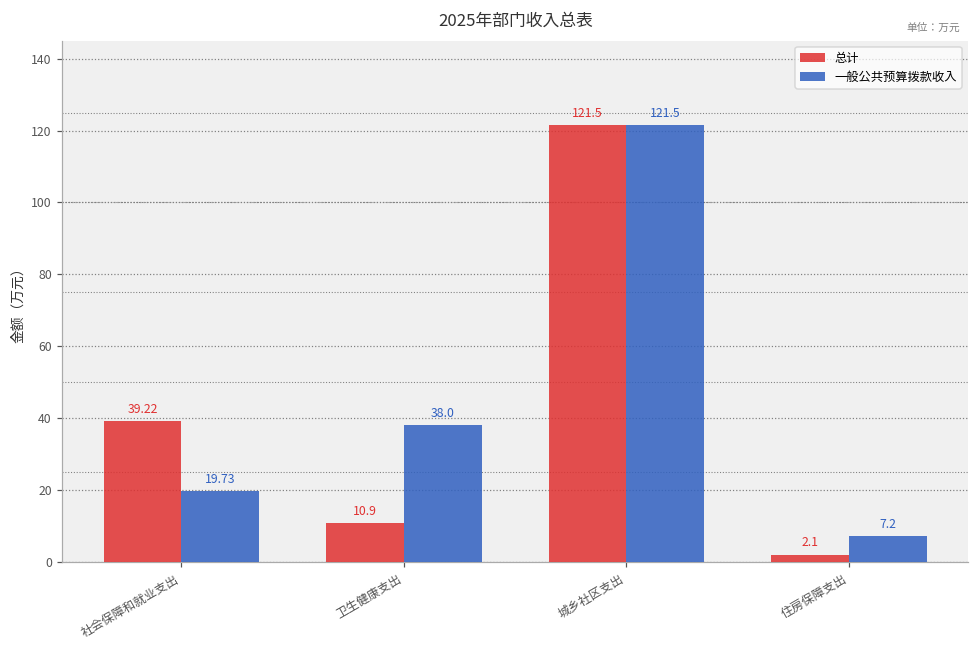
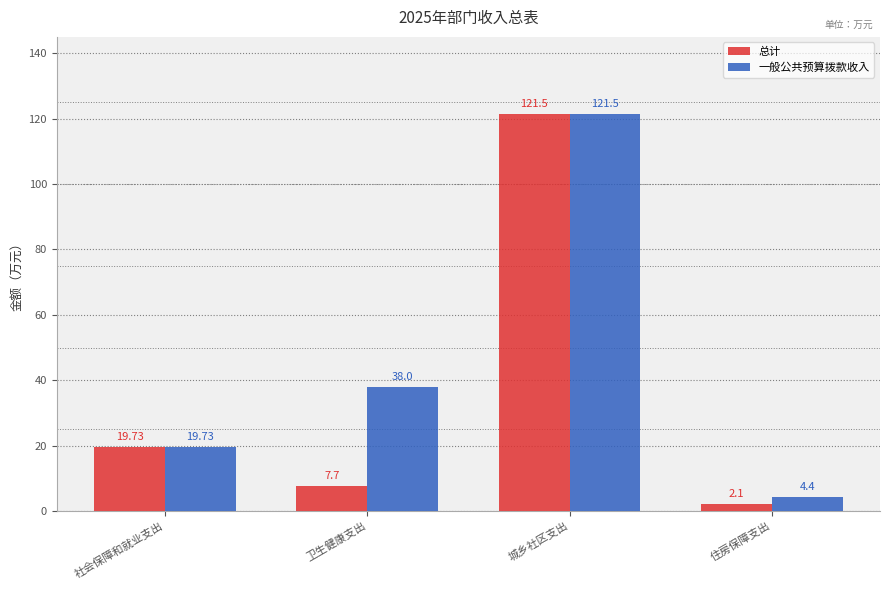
  {
    "总计": {
-     "社会保障和就业支出": 39.22,
-     "卫生健康支出": 10.9,
+     "社会保障和就业支出": 19.73,
+     "卫生健康支出": 7.7,
      "城乡社区支出": 121.5,
      "住房保障支出": 2.1
    },
    "一般公共预算拨款收入": {
      "社会保障和就业支出": 19.73,
      "卫生健康支出": 38.0,
      "城乡社区支出": 121.5,
-     "住房保障支出": 7.2
+     "住房保障支出": 4.4
    }
  }
